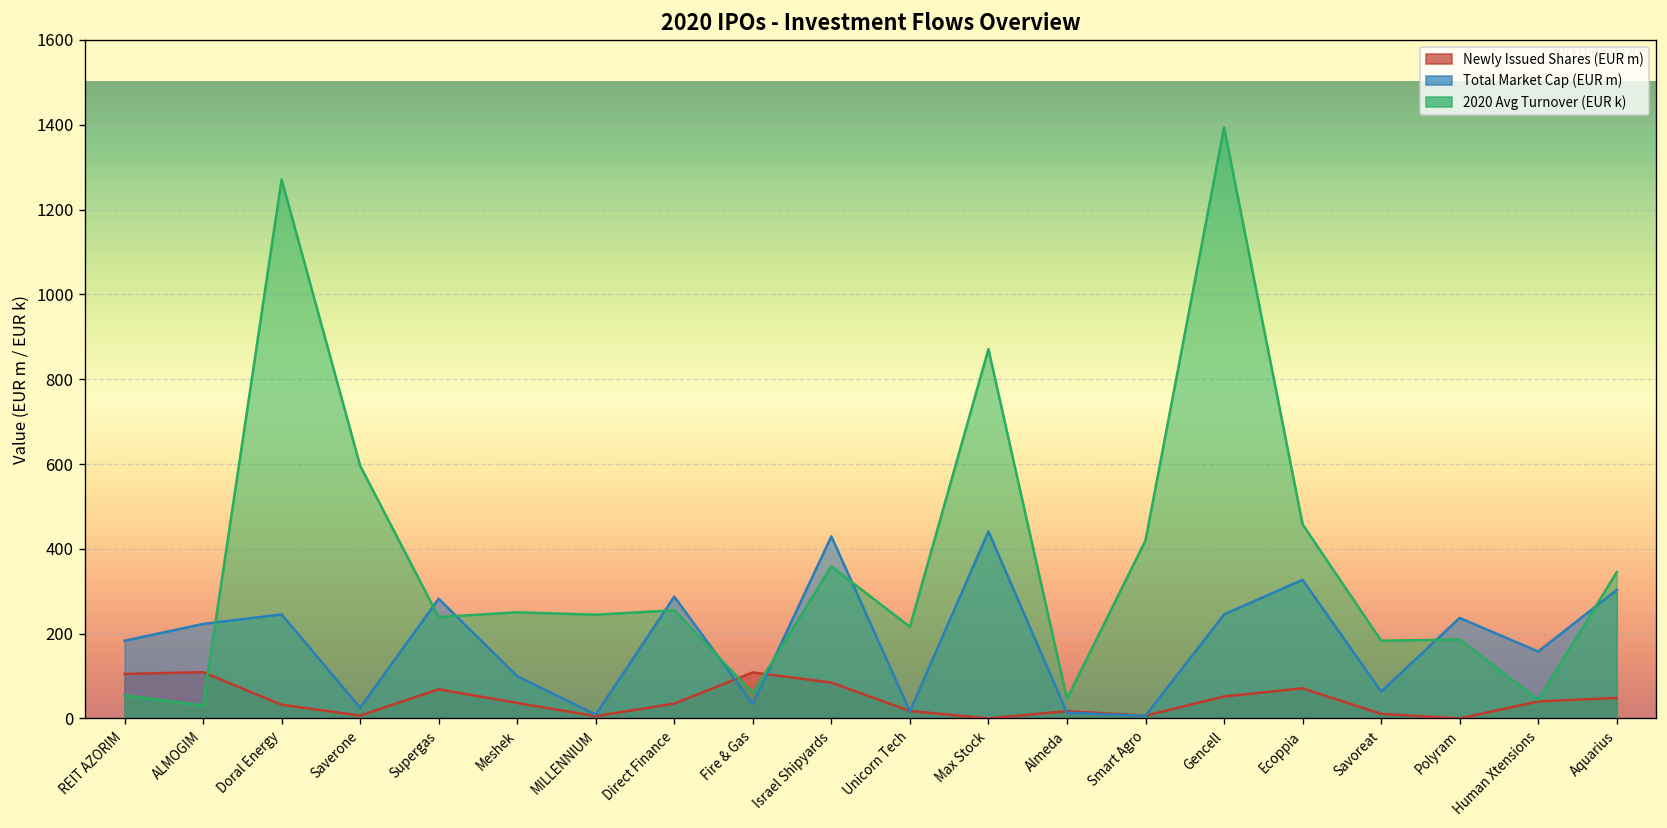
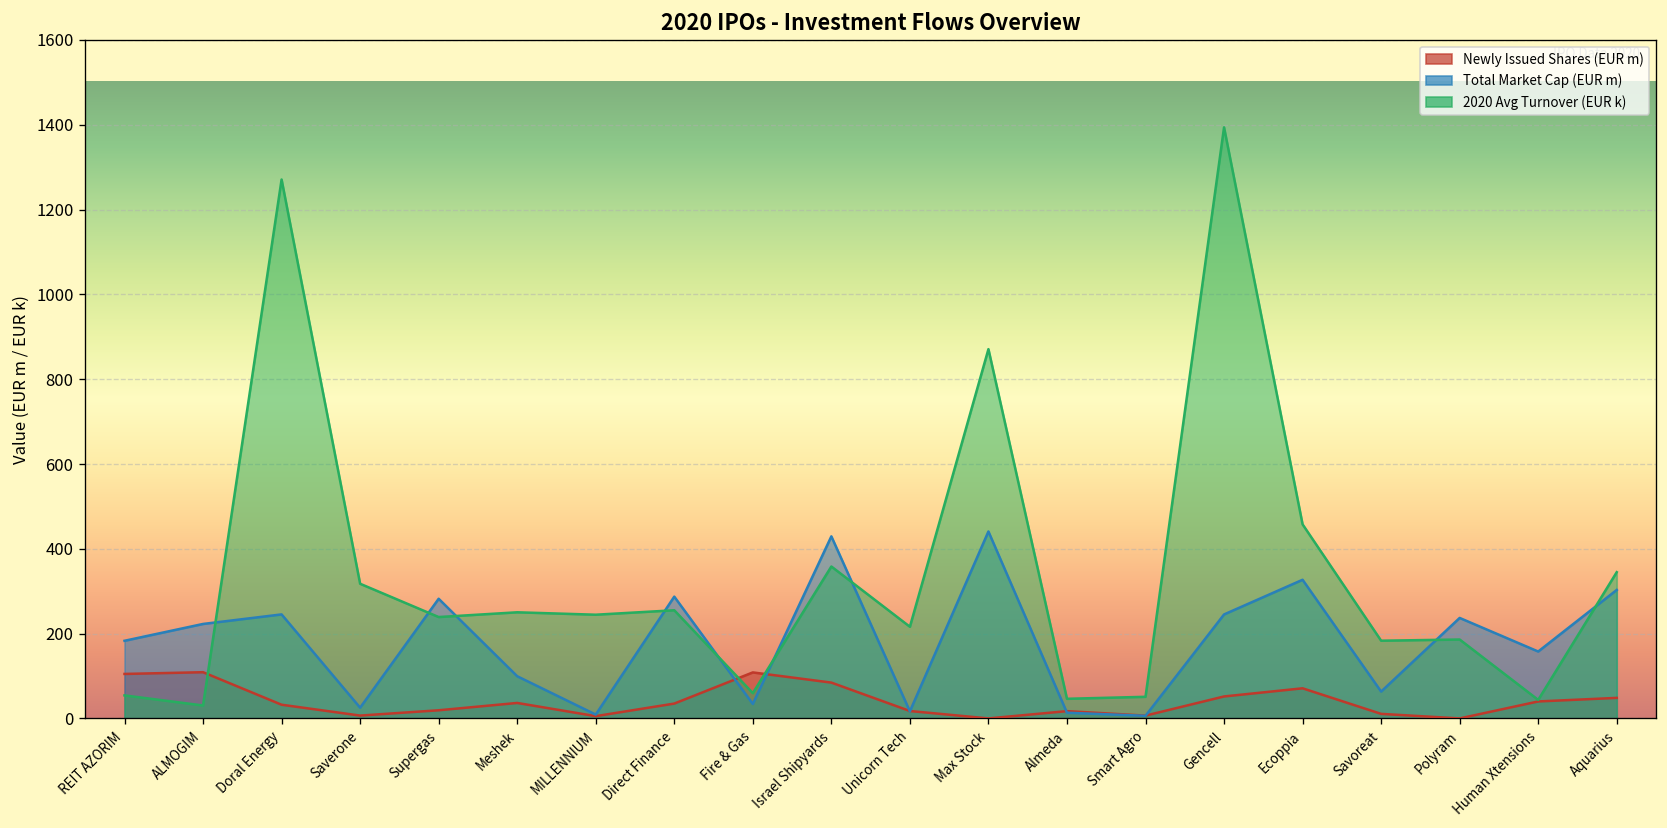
  {
    "Newly Issued Shares (EUR m)": {
      "REIT AZORIM": 100,
      "ALMOGIM": 110,
      "Doral Energy": 30,
      "Saverone": 10,
-     "Supergas": 70,
+     "Supergas": 20,
      "Meshek": 40,
      "Direct Finance": 40,
      "Fire & Gas": 110,
      "Israel Shipyards": 80,
      "Max Stock": 0,
      "Gencell": 50,
      "Ecoppia": 70,
      "Savoreat": 10,
      "Polyram": 0,
      "Aquarius": 50
    },
    "Total Market Cap (EUR m)": {
      "REIT AZORIM": 180,
      "ALMOGIM": 220,
      "Doral Energy": 250,
      "Saverone": 30,
      "Supergas": 280,
      "Meshek": 100,
      "Direct Finance": 290,
      "Fire & Gas": 30,
      "Israel Shipyards": 430,
      "Max Stock": 440,
      "Gencell": 250,
      "Ecoppia": 330,
      "Savoreat": 60,
      "Polyram": 240,
      "Human Xtensions": 160,
      "Aquarius": 300
    },
    "2020 Avg Turnover (EUR k)": {
      "REIT AZORIM": 50,
      "ALMOGIM": 30,
      "Doral Energy": 1270,
-     "Saverone": 600,
+     "Saverone": 320,
      "Supergas": 240,
      "Meshek": 250,
      "MILLENNIUM": 240,
      "Direct Finance": 260,
      "Fire & Gas": 60,
      "Israel Shipyards": 360,
      "Unicorn Tech": 220,
      "Max Stock": 870,
      "Almeda": 50,
-     "Smart Agro": 420,
+     "Smart Agro": 50,
      "Gencell": 1390,
      "Ecoppia": 460,
      "Savoreat": 180,
      "Polyram": 190,
      "Aquarius": 340
    }
  }
